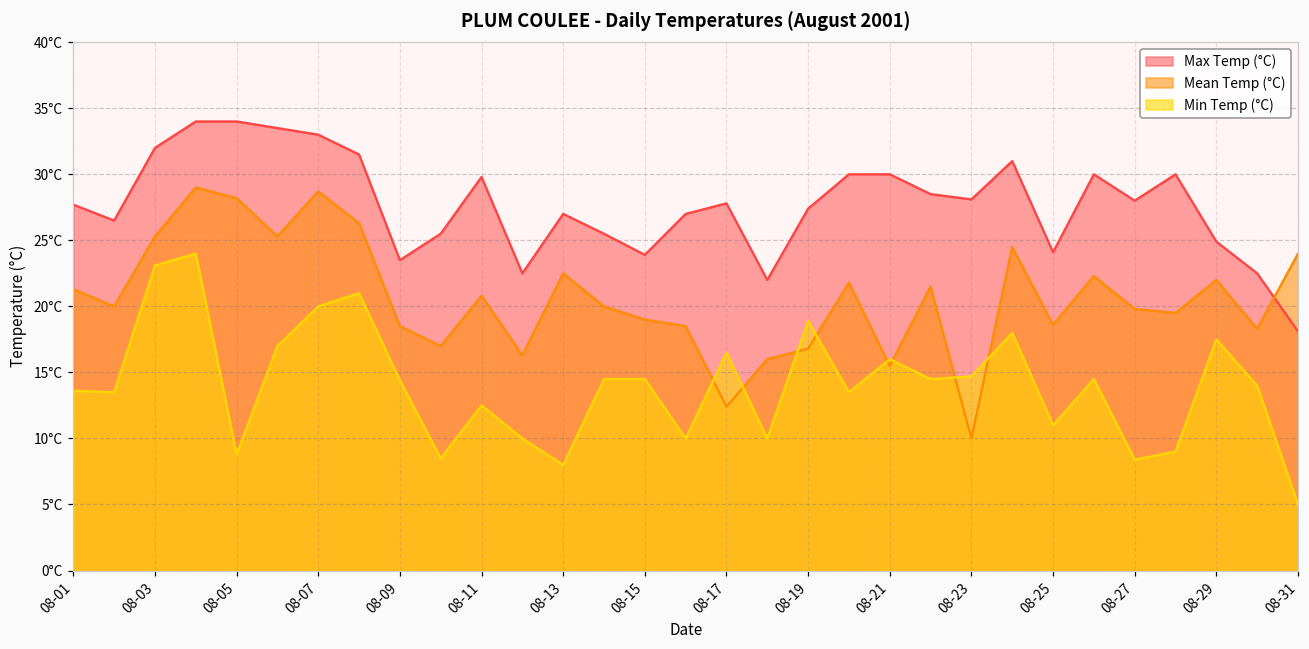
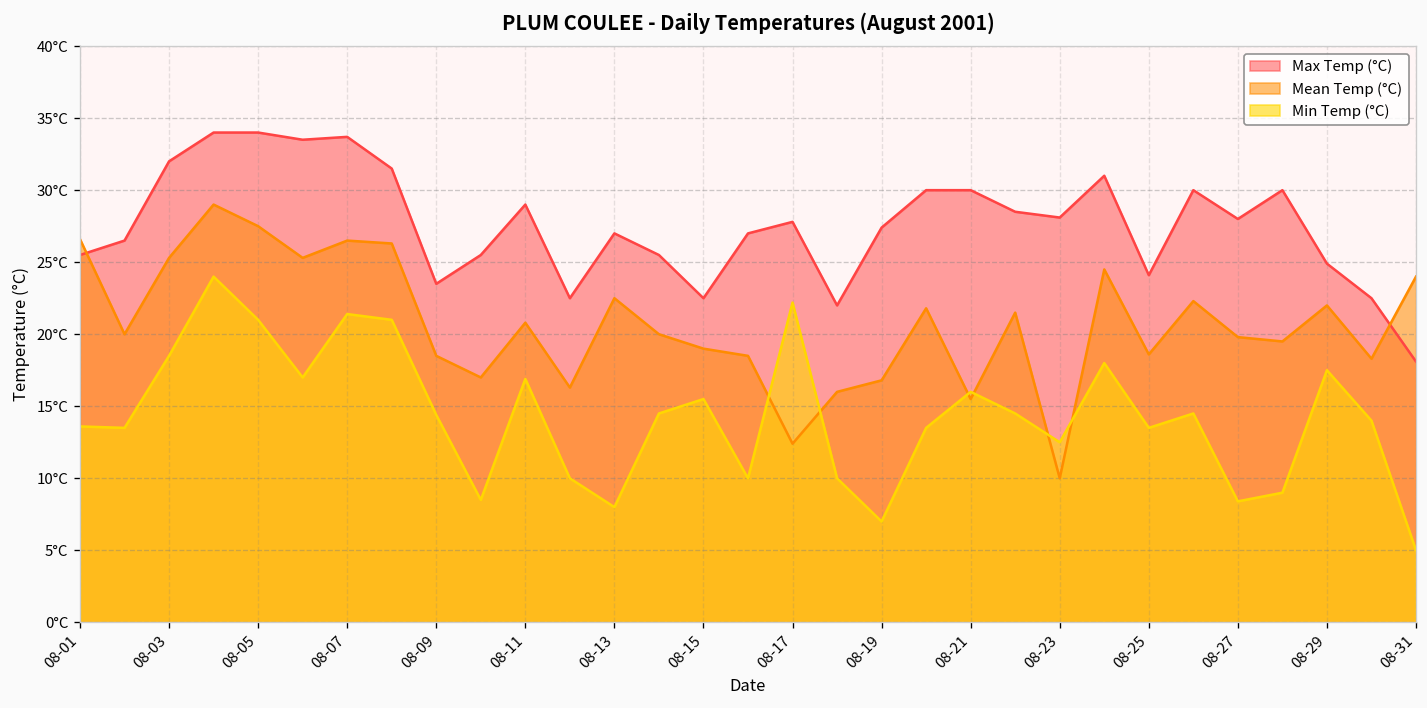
  {
    "Max Temp (°C)": {
-     "08-01": "27.7°C",
+     "08-01": "25.5°C",
      "08-03": "32.0°C",
      "08-05": "34.0°C",
-     "08-07": "33.0°C",
+     "08-07": "33.7°C",
      "08-09": "23.5°C",
-     "08-11": "29.8°C",
+     "08-11": "29.0°C",
      "08-13": "27.0°C",
-     "08-15": "23.9°C",
+     "08-15": "22.5°C",
      "08-17": "27.8°C",
      "08-19": "27.4°C",
      "08-21": "30.0°C",
      "08-23": "28.1°C",
      "08-25": "24.1°C",
      "08-27": "28.0°C",
      "08-29": "24.9°C",
      "08-31": "18.1°C"
    },
    "Mean Temp (°C)": {
-     "08-01": "21.3°C",
+     "08-01": "26.6°C",
      "08-03": "25.3°C",
-     "08-05": "28.2°C",
-     "08-07": "28.7°C",
+     "08-05": "27.5°C",
+     "08-07": "26.5°C",
      "08-09": "18.5°C",
      "08-11": "20.8°C",
      "08-13": "22.5°C",
      "08-15": "19.0°C",
      "08-17": "12.4°C",
      "08-19": "16.8°C",
      "08-21": "15.5°C",
      "08-23": "10.0°C",
      "08-25": "18.6°C",
      "08-27": "19.8°C",
      "08-29": "22.0°C",
      "08-31": "24.0°C"
    },
    "Min Temp (°C)": {
      "08-01": "13.6°C",
-     "08-03": "23.1°C",
-     "08-05": "8.8°C",
-     "08-07": "20.0°C",
+     "08-03": "18.5°C",
+     "08-05": "21.0°C",
+     "08-07": "21.4°C",
      "08-09": "14.4°C",
-     "08-11": "12.5°C",
+     "08-11": "16.9°C",
      "08-13": "8.0°C",
-     "08-15": "14.5°C",
-     "08-17": "16.5°C",
-     "08-19": "18.9°C",
+     "08-15": "15.5°C",
+     "08-17": "22.2°C",
+     "08-19": "7.0°C",
      "08-21": "16.0°C",
-     "08-23": "14.7°C",
-     "08-25": "11.0°C",
+     "08-23": "12.5°C",
+     "08-25": "13.5°C",
      "08-27": "8.4°C",
      "08-29": "17.5°C",
      "08-31": "5.0°C"
    }
  }
